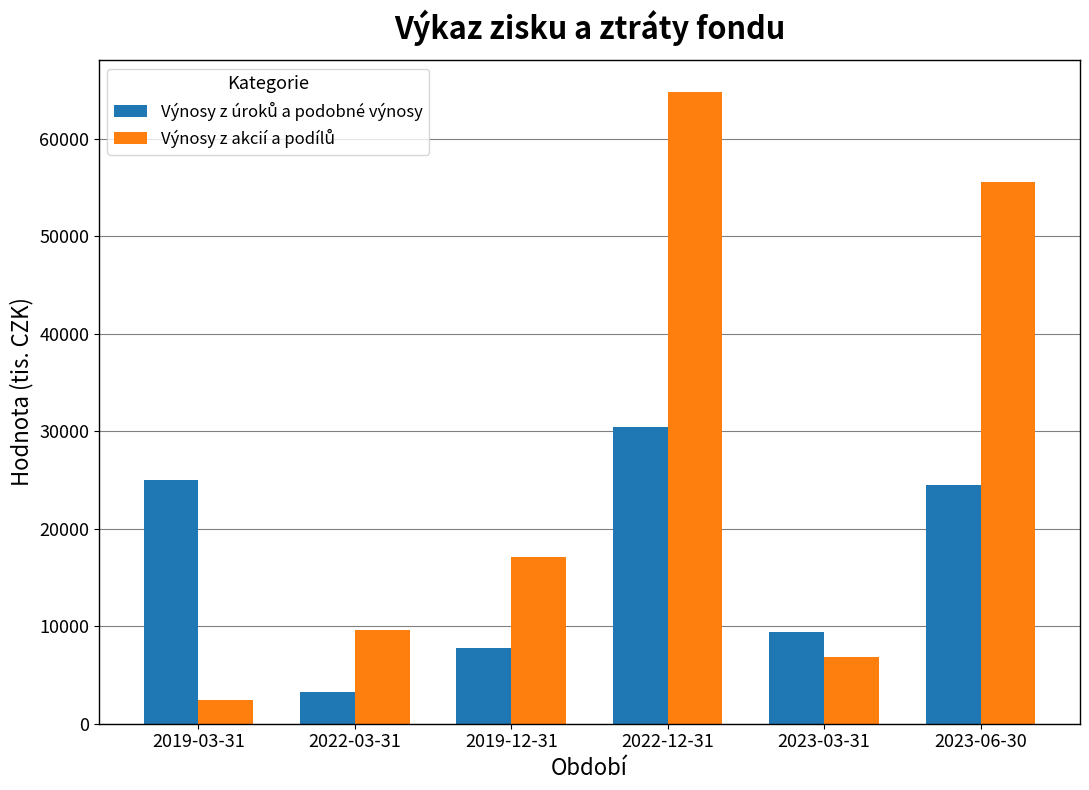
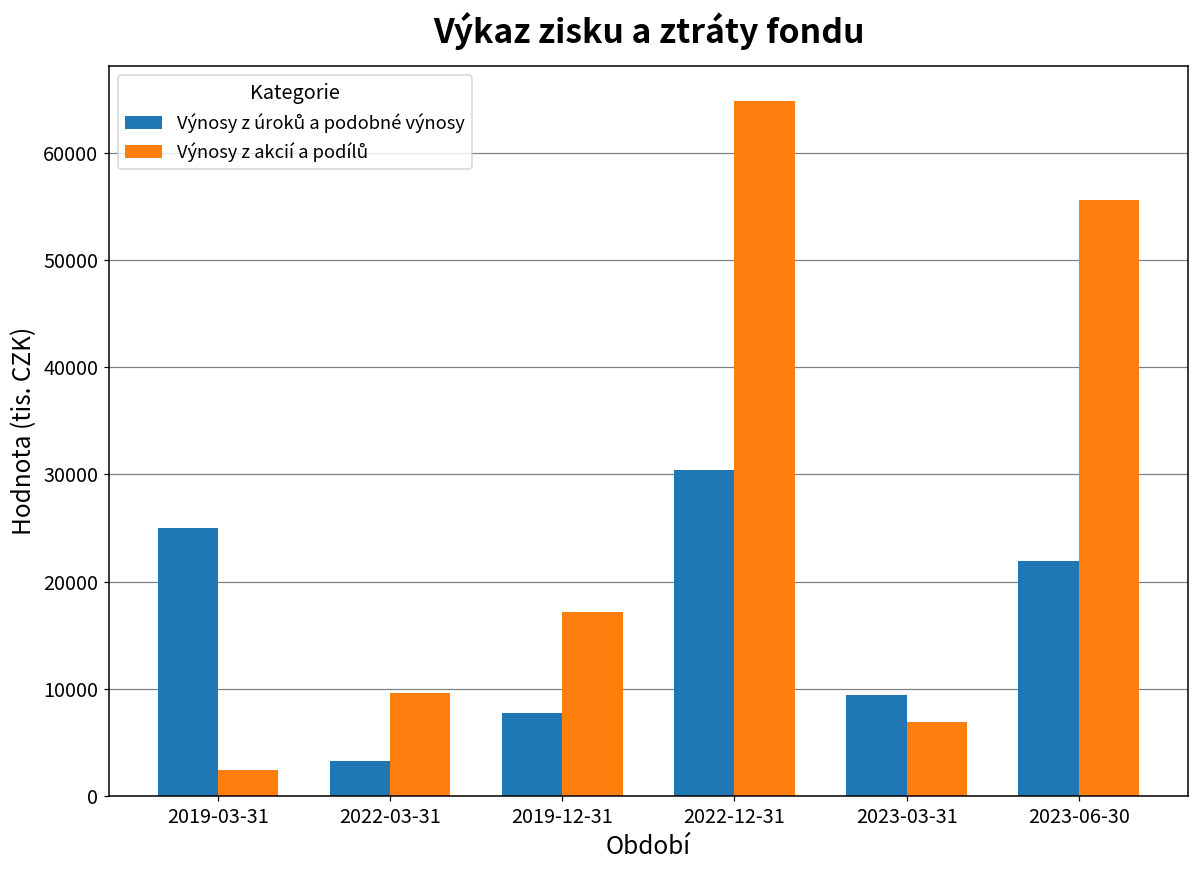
  {
    "Výnosy z úroků a podobné výnosy": {
      "2019-03-31": 25000,
      "2022-03-31": 3000,
      "2019-12-31": 8000,
      "2022-12-31": 30000,
      "2023-03-31": 9000,
-     "2023-06-30": 24000
+     "2023-06-30": 22000
    },
    "Výnosy z akcií a podílů": {
      "2019-03-31": 2000,
      "2022-03-31": 10000,
      "2019-12-31": 17000,
      "2022-12-31": 65000,
      "2023-03-31": 7000,
      "2023-06-30": 56000
    }
  }
